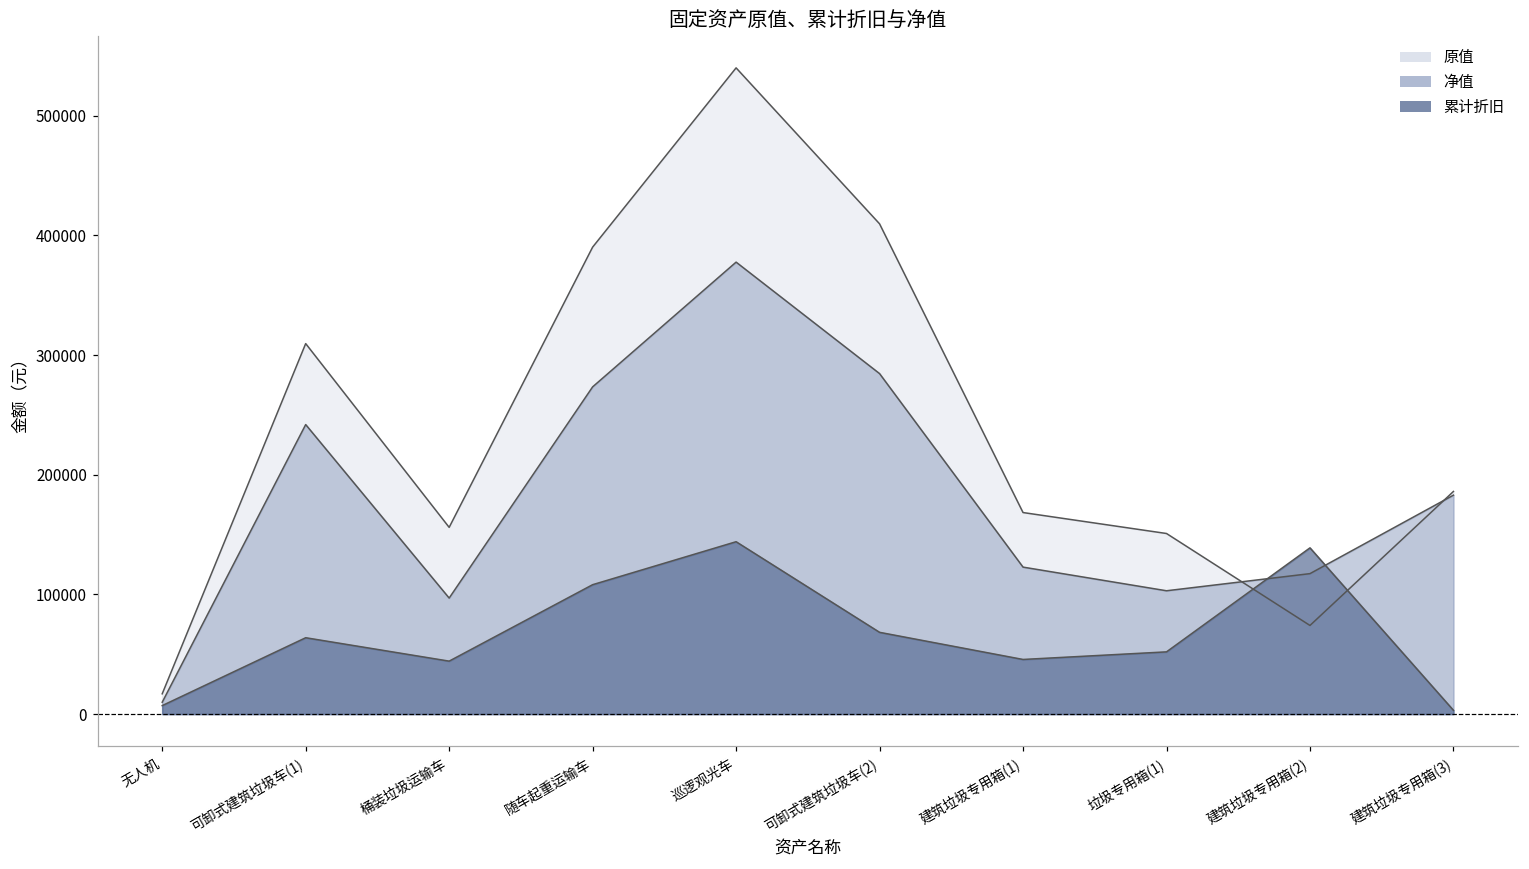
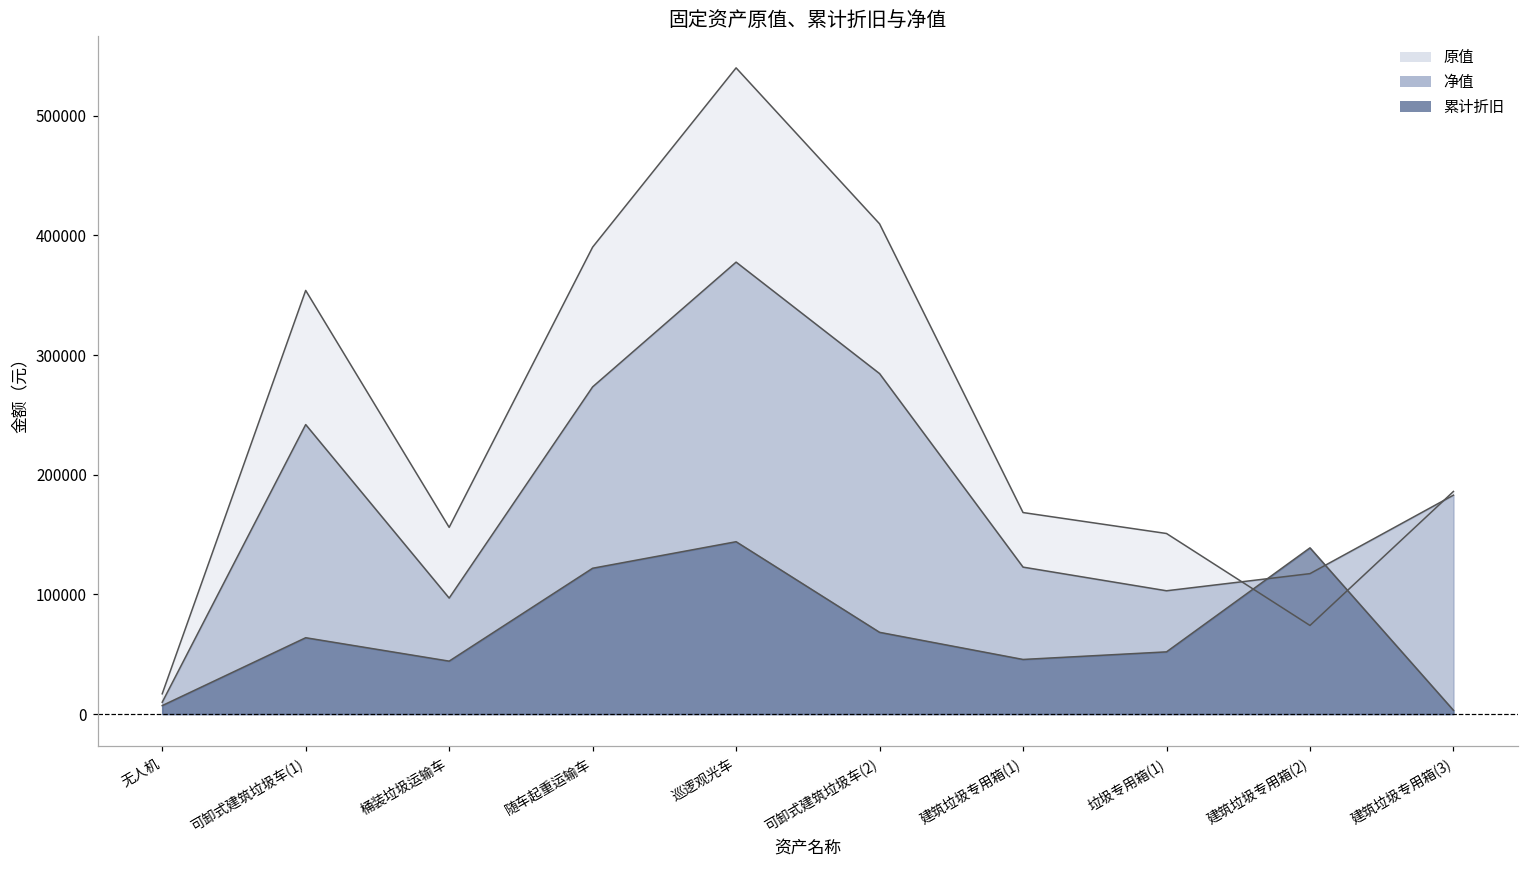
  {
    "原值": {
      "无人机": 17000,
-     "可卸式建筑垃圾车(1)": 310000,
+     "可卸式建筑垃圾车(1)": 354000,
      "桶装垃圾运输车": 156000,
      "随车起重运输车": 390000,
      "巡逻观光车": 540000,
      "可卸式建筑垃圾车(2)": 410000,
      "建筑垃圾专用箱(1)": 168000,
      "垃圾专用箱(1)": 151000,
      "建筑垃圾专用箱(2)": 74000,
      "建筑垃圾专用箱(3)": 186000
    },
    "净值": {
      "无人机": 10000,
      "可卸式建筑垃圾车(1)": 242000,
      "桶装垃圾运输车": 97000,
      "随车起重运输车": 273000,
      "巡逻观光车": 378000,
      "可卸式建筑垃圾车(2)": 284000,
      "建筑垃圾专用箱(1)": 123000,
      "垃圾专用箱(1)": 103000,
      "建筑垃圾专用箱(2)": 117000,
      "建筑垃圾专用箱(3)": 183000
    },
    "累计折旧": {
      "无人机": 7000,
      "可卸式建筑垃圾车(1)": 64000,
      "桶装垃圾运输车": 44000,
-     "随车起重运输车": 108000,
+     "随车起重运输车": 122000,
      "巡逻观光车": 144000,
      "可卸式建筑垃圾车(2)": 68000,
      "建筑垃圾专用箱(1)": 46000,
      "垃圾专用箱(1)": 52000,
      "建筑垃圾专用箱(2)": 139000,
      "建筑垃圾专用箱(3)": 3000
    }
  }
